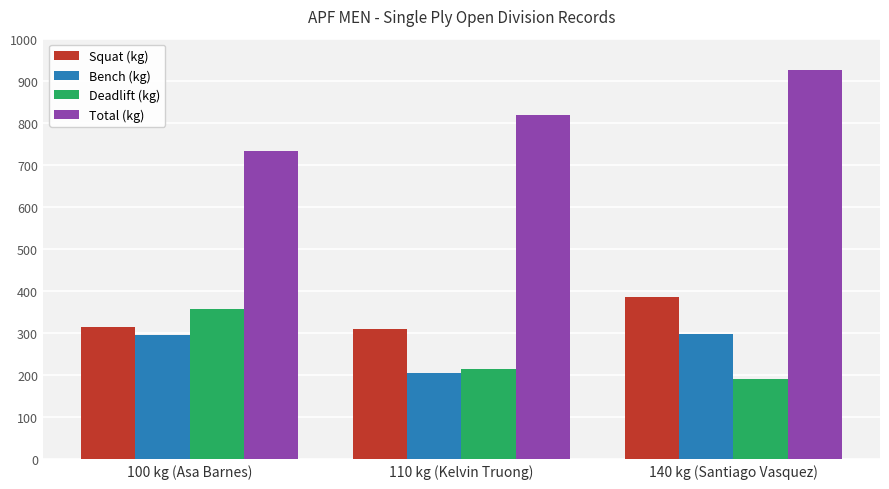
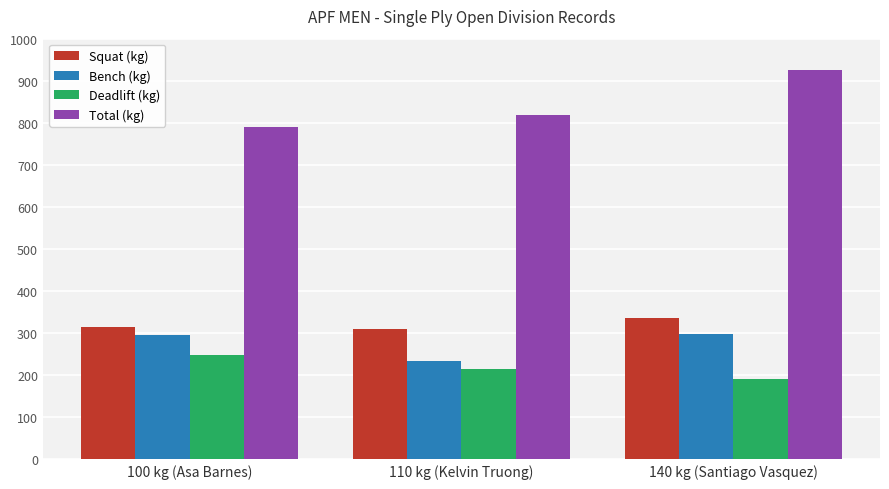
  {
    "Squat (kg)": {
      "100 kg (Asa Barnes)": 320,
      "110 kg (Kelvin Truong)": 310,
-     "140 kg (Santiago Vasquez)": 390
+     "140 kg (Santiago Vasquez)": 340
    },
    "Bench (kg)": {
      "100 kg (Asa Barnes)": 300,
-     "110 kg (Kelvin Truong)": 210,
+     "110 kg (Kelvin Truong)": 240,
      "140 kg (Santiago Vasquez)": 300
    },
    "Deadlift (kg)": {
-     "100 kg (Asa Barnes)": 360,
+     "100 kg (Asa Barnes)": 250,
      "110 kg (Kelvin Truong)": 210,
      "140 kg (Santiago Vasquez)": 190
    },
    "Total (kg)": {
-     "100 kg (Asa Barnes)": 730,
+     "100 kg (Asa Barnes)": 790,
      "110 kg (Kelvin Truong)": 820,
      "140 kg (Santiago Vasquez)": 930
    }
  }
